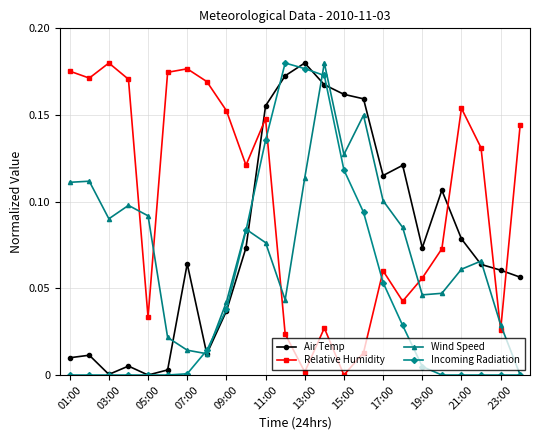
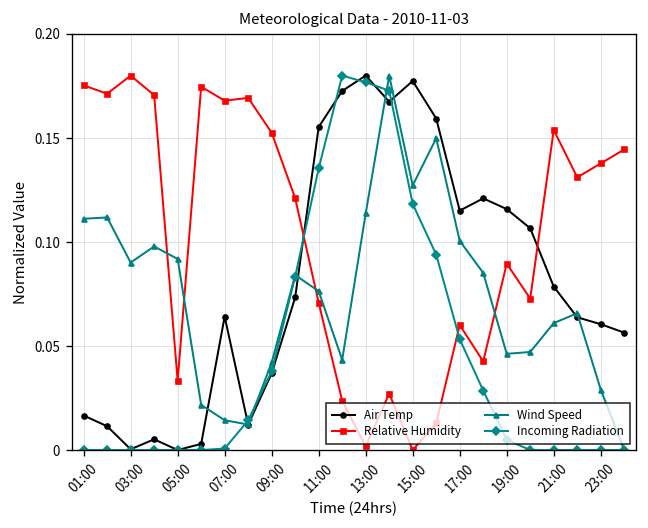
  {
    "Air Temp": {
-     "01:00": 0.010,
+     "01:00": 0.017,
      "07:00": 0.064,
      "11:00": 0.155,
      "13:00": 0.180,
-     "15:00": 0.162,
+     "15:00": 0.177,
      "17:00": 0.115,
-     "19:00": 0.073,
+     "19:00": 0.116,
      "21:00": 0.079,
      "23:00": 0.060
    },
    "Relative Humidity": {
      "01:00": 0.175,
      "03:00": 0.180,
      "05:00": 0.033,
-     "07:00": 0.177,
+     "07:00": 0.168,
      "09:00": 0.153,
-     "11:00": 0.148,
+     "11:00": 0.071,
      "13:00": 0.002,
      "15:00": 0.000,
      "17:00": 0.060,
-     "19:00": 0.056,
+     "19:00": 0.090,
      "21:00": 0.154,
-     "23:00": 0.026
+     "23:00": 0.138
    }
  }
